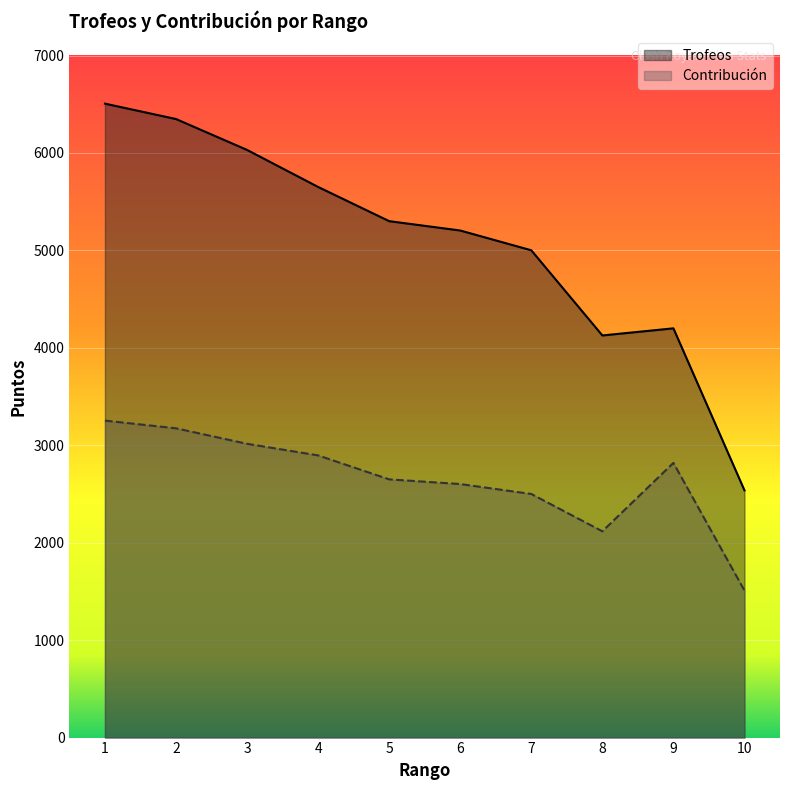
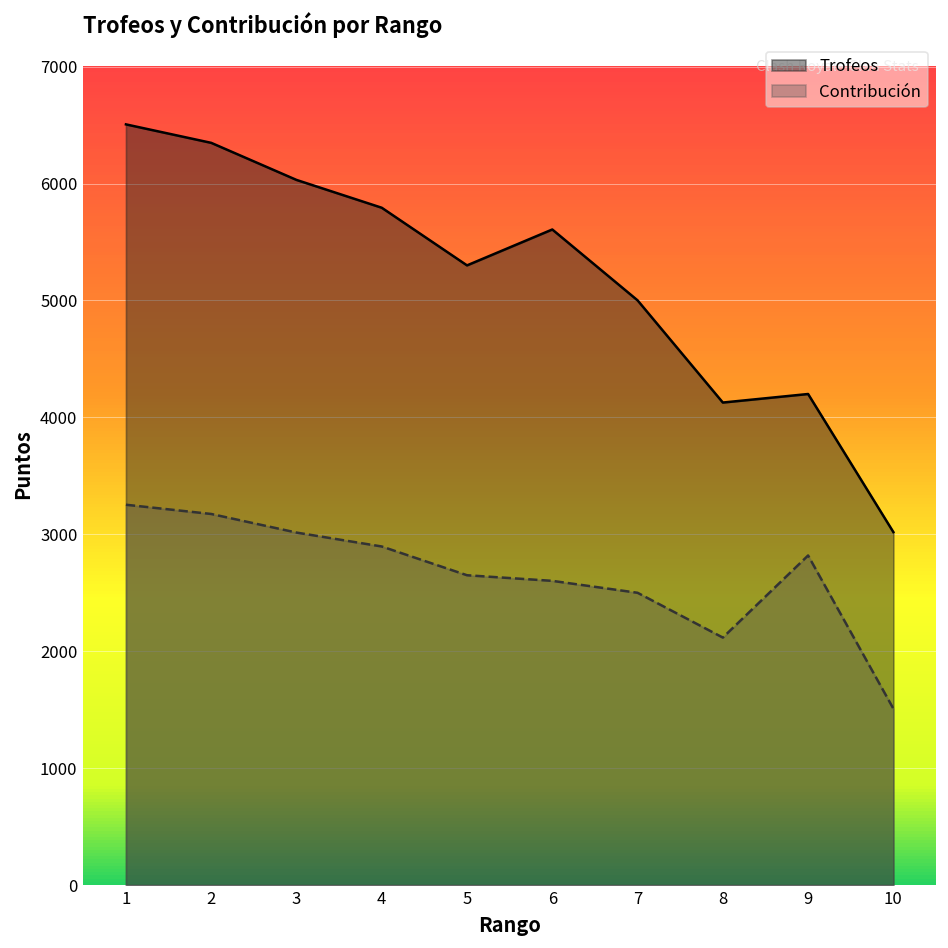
  {
    "Trofeos": {
      "1": 6500,
      "2": 6300,
      "3": 6000,
-     "4": 5700,
+     "4": 5800,
      "5": 5300,
-     "6": 5200,
+     "6": 5600,
      "7": 5000,
      "8": 4100,
      "9": 4200,
-     "10": 2500
+     "10": 3000
    },
    "Contribución": {
      "1": 3300,
      "2": 3200,
      "3": 3000,
      "4": 2900,
      "5": 2700,
      "6": 2600,
      "7": 2500,
      "8": 2100,
      "9": 2800,
      "10": 1500
    }
  }
